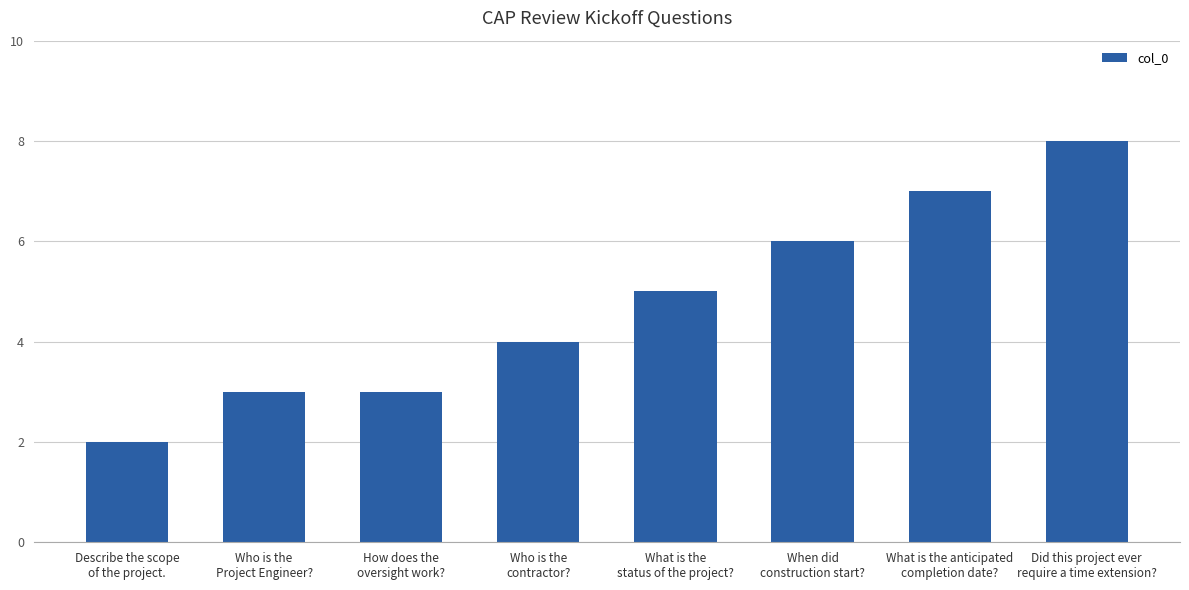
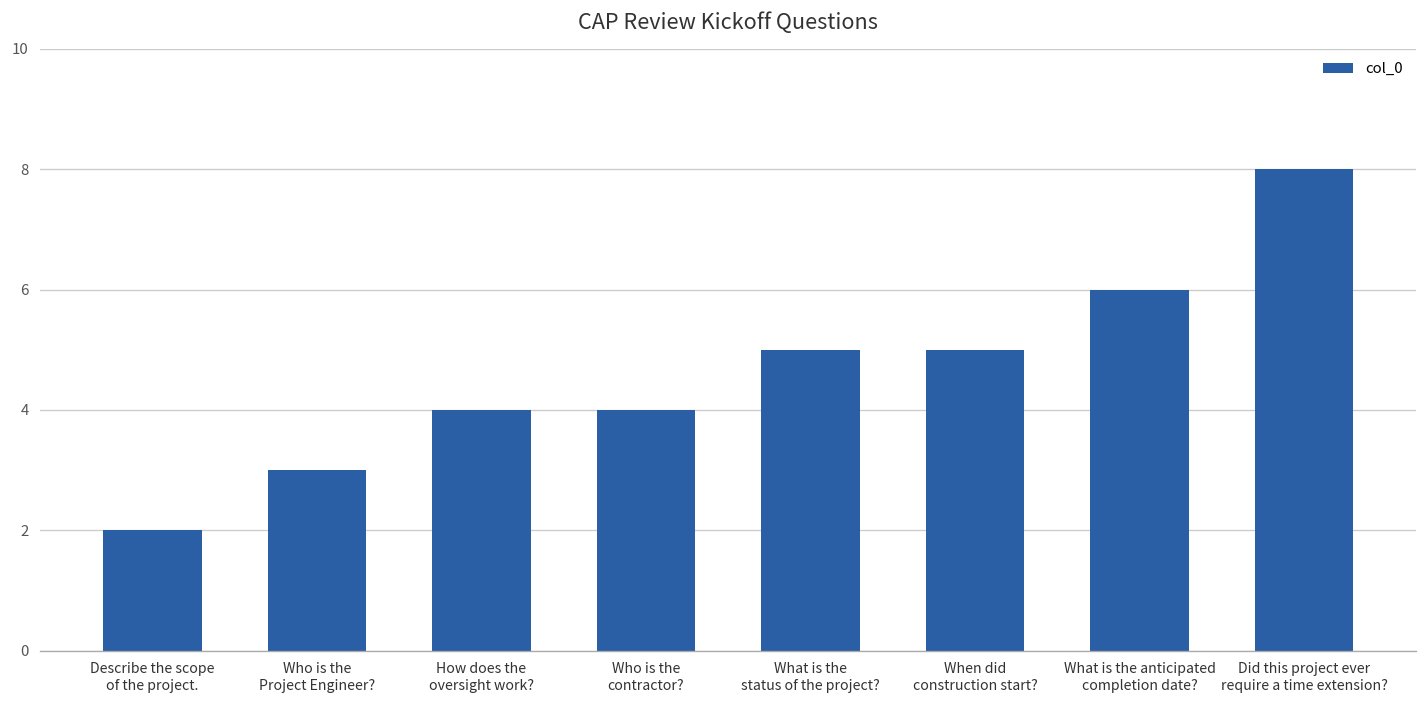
  {
    "Describe the scope of the project.": 2,
    "Who is the Project Engineer?": 3,
-   "How does the oversight work?": 3,
+   "How does the oversight work?": 4,
    "Who is the contractor?": 4,
    "What is the status of the project?": 5,
-   "When did construction start?": 6,
-   "What is the anticipated completion date?": 7,
+   "When did construction start?": 5,
+   "What is the anticipated completion date?": 6,
    "Did this project ever require a time extension?": 8
  }
